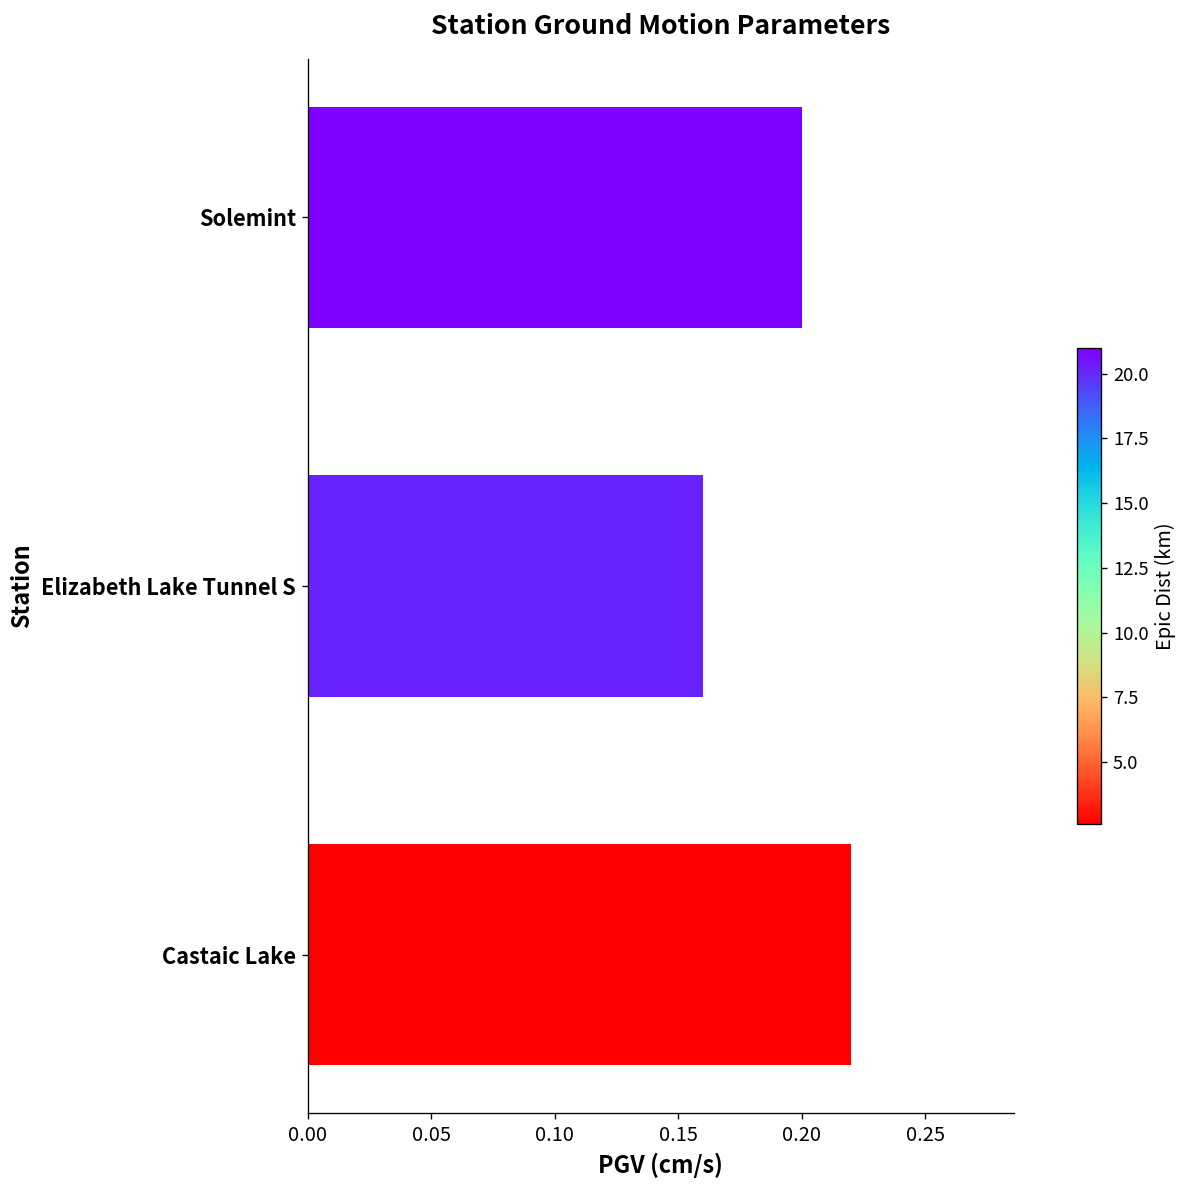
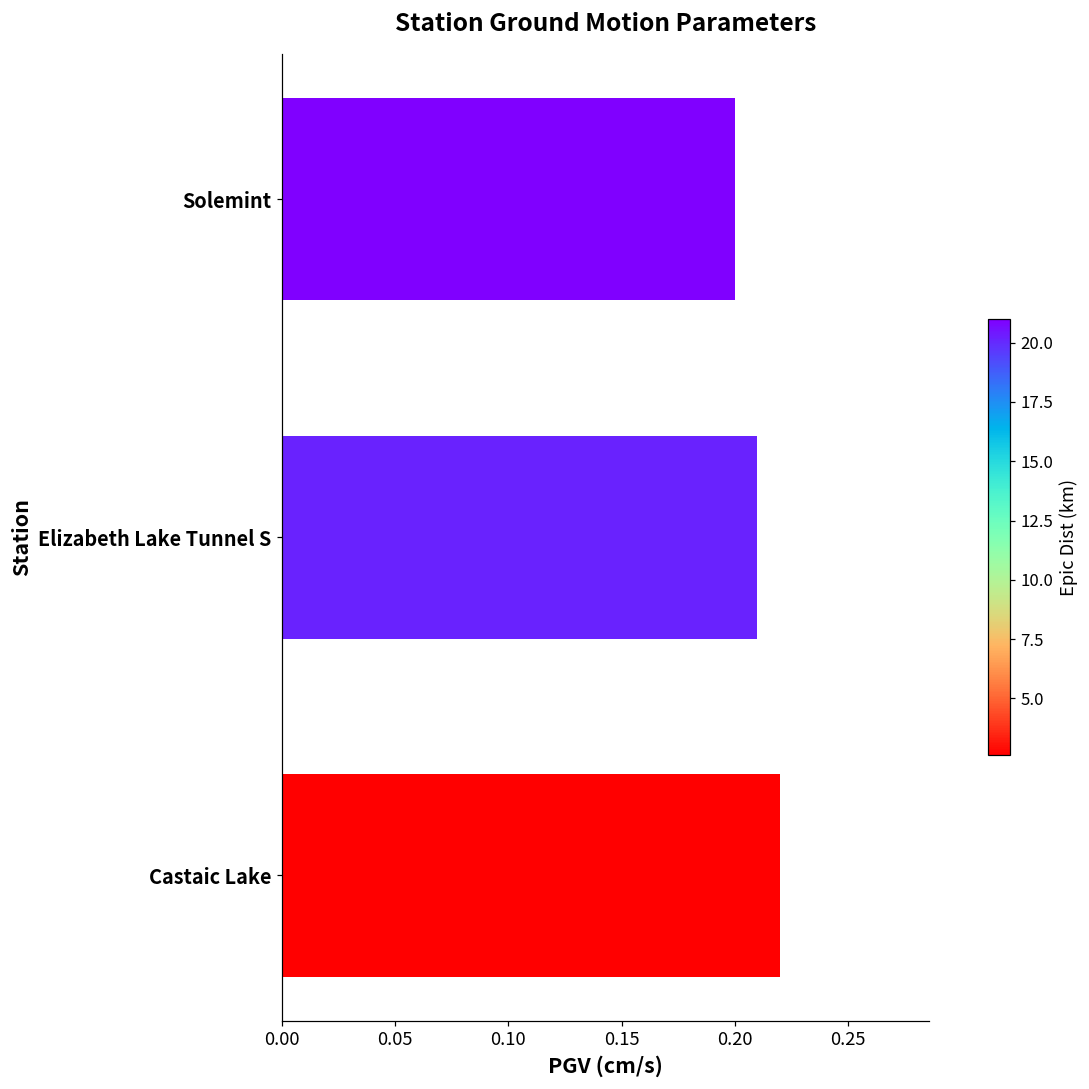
  {
    "Solemint": 0.20,
-   "Elizabeth Lake Tunnel S": 0.16,
+   "Elizabeth Lake Tunnel S": 0.21,
    "Castaic Lake": 0.22
  }
